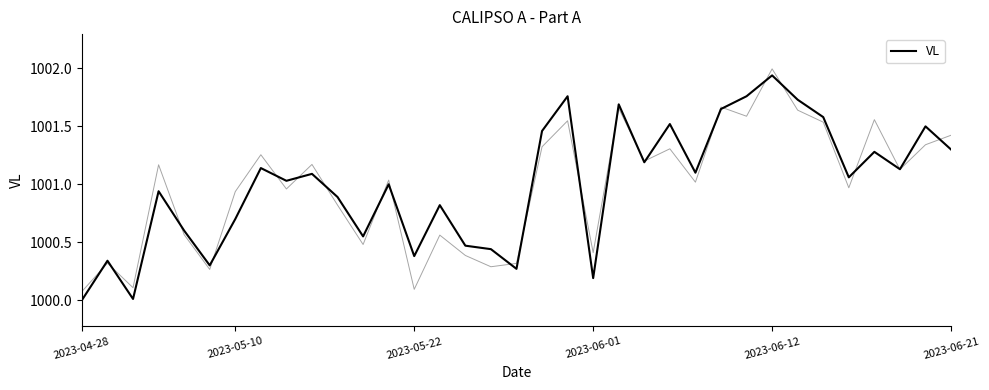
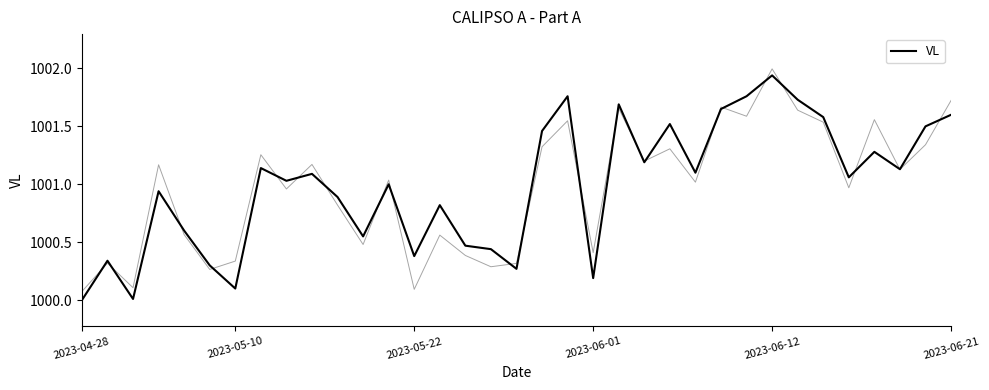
  {
    "VL": {
      "2023-04-28": 1000.0,
-     "2023-05-10": 1000.7,
+     "2023-05-10": 1000.1,
      "2023-05-22": 1000.4,
      "2023-06-01": 1000.2,
      "2023-06-12": 1001.94,
-     "2023-06-21": 1001.3
+     "2023-06-21": 1001.6
    }
  }
